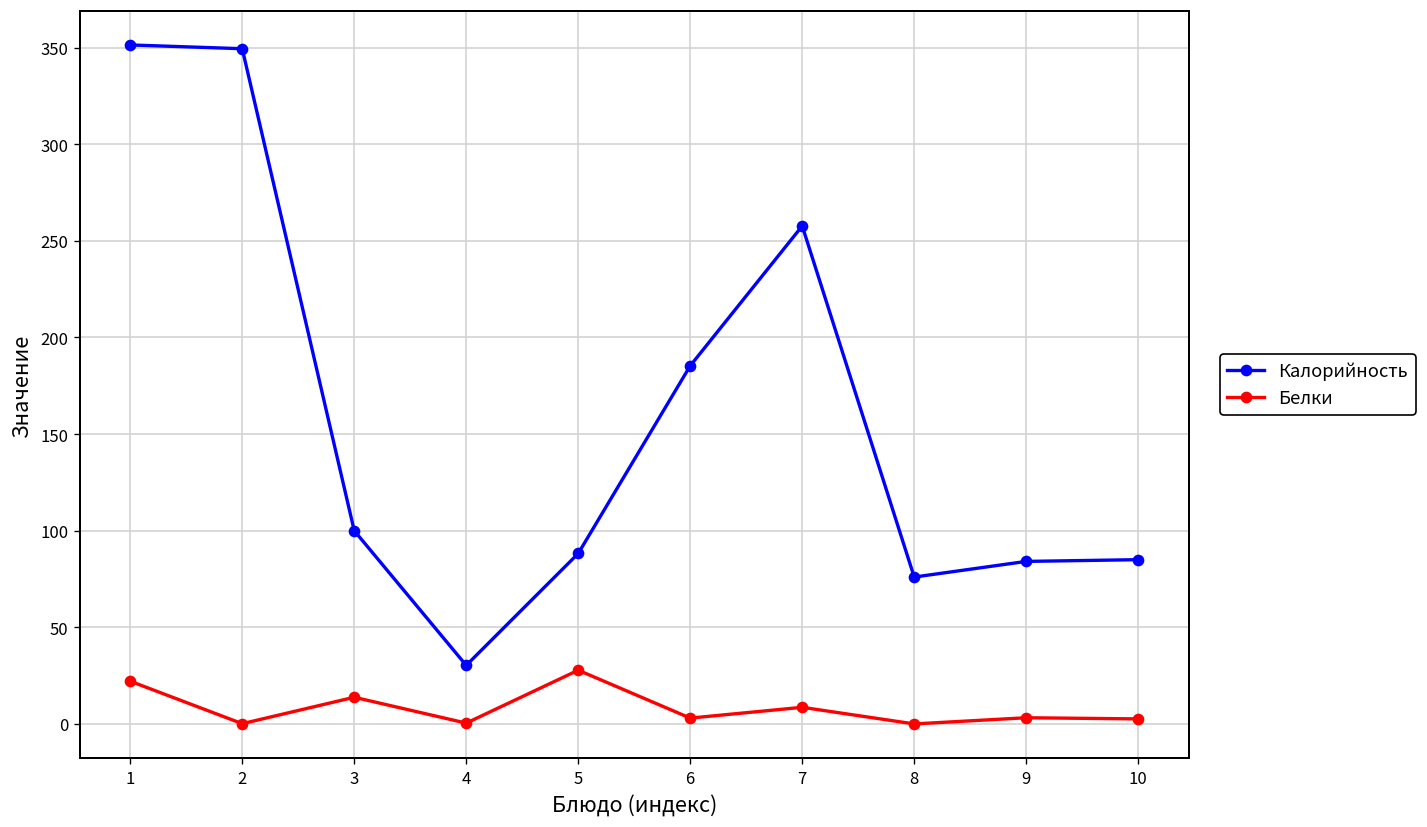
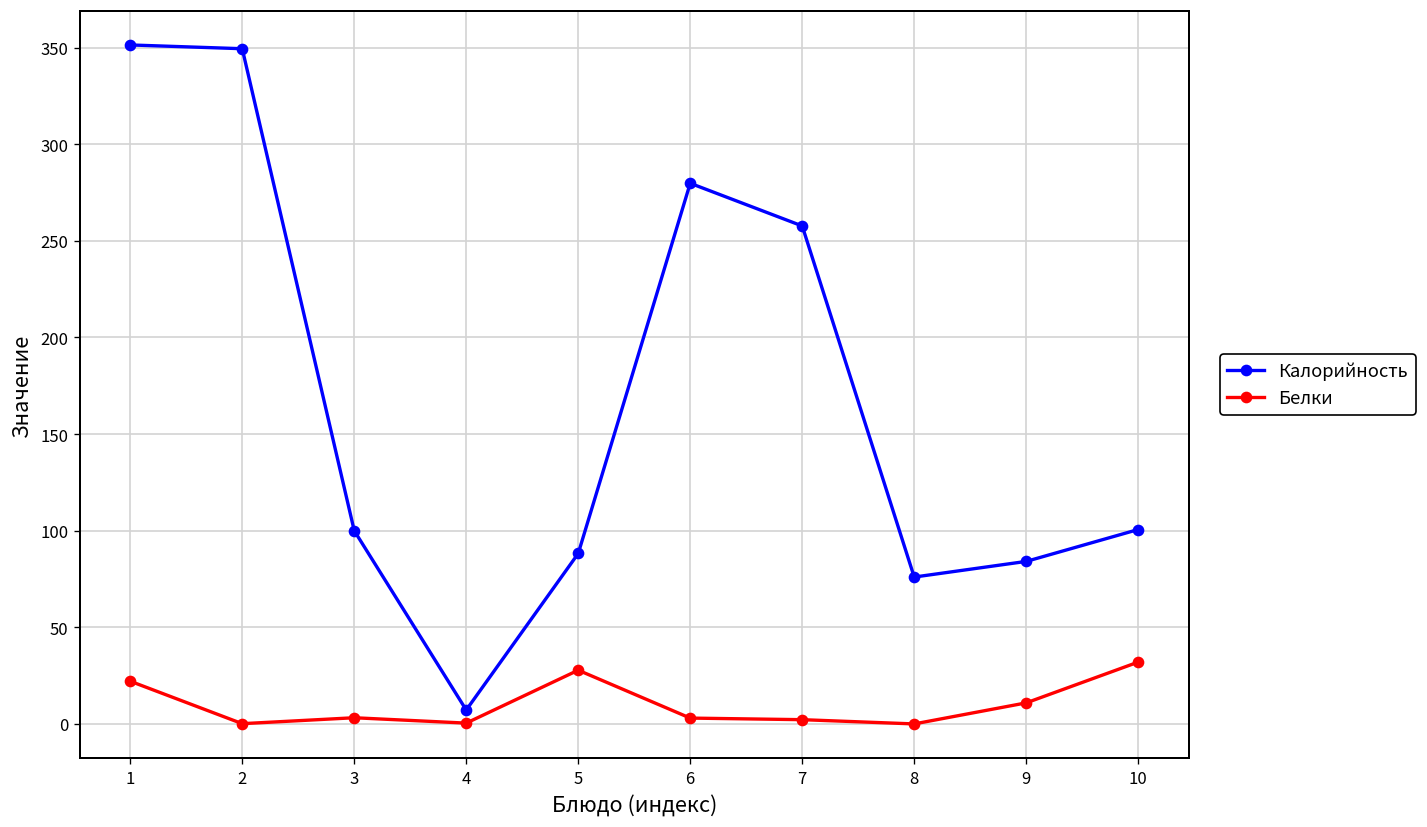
  {
    "Калорийность": {
      "1": 351,
      "2": 349,
      "3": 100,
-     "4": 30,
+     "4": 7,
      "5": 88,
-     "6": 185,
+     "6": 280,
      "7": 258,
      "8": 76,
      "9": 84,
-     "10": 85
+     "10": 101
    },
    "Белки": {
      "1": 22,
      "2": 0,
-     "3": 14,
+     "3": 3,
      "4": 0,
      "5": 28,
      "6": 3,
-     "7": 9,
+     "7": 2,
      "8": 0,
-     "9": 3,
-     "10": 3
+     "9": 11,
+     "10": 32
    }
  }
